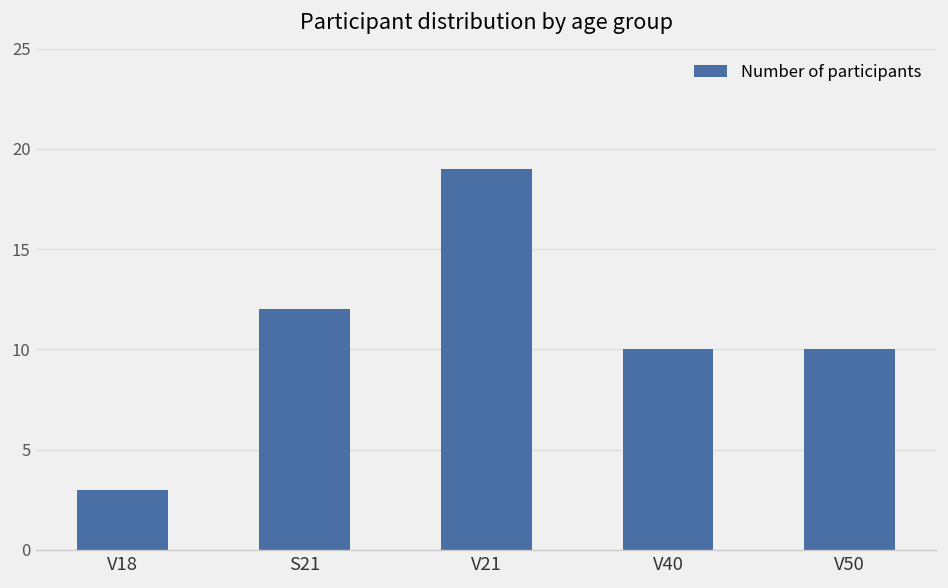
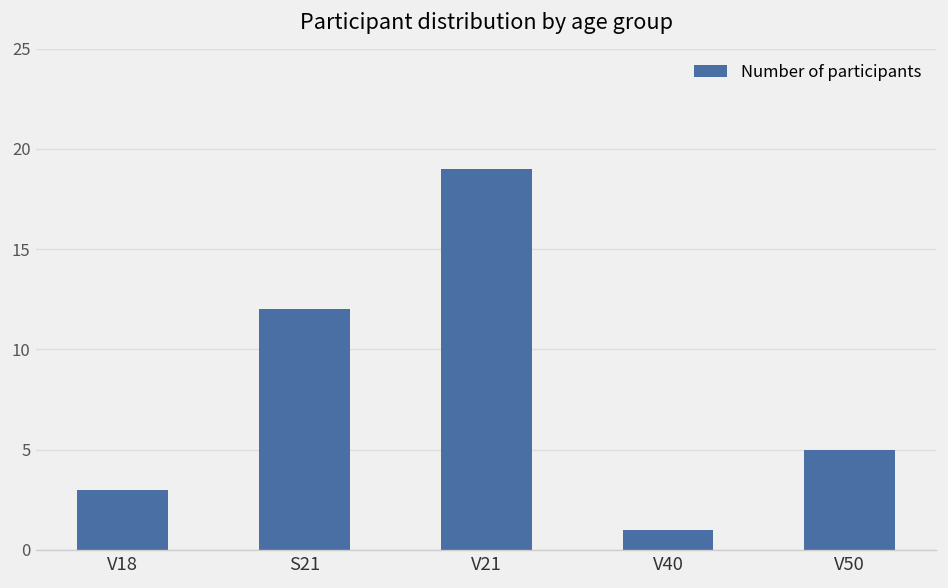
  {
    "V18": 3,
    "S21": 12,
    "V21": 19,
-   "V40": 10,
-   "V50": 10
+   "V40": 1,
+   "V50": 5
  }
